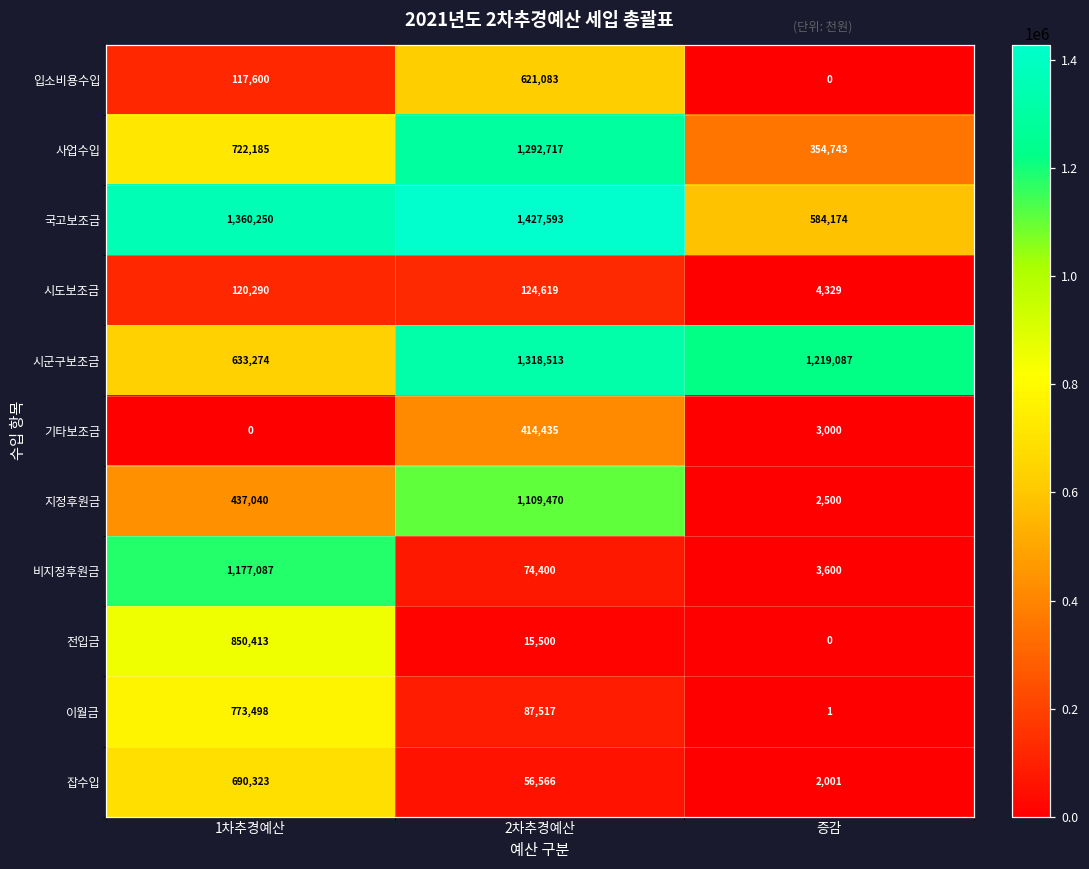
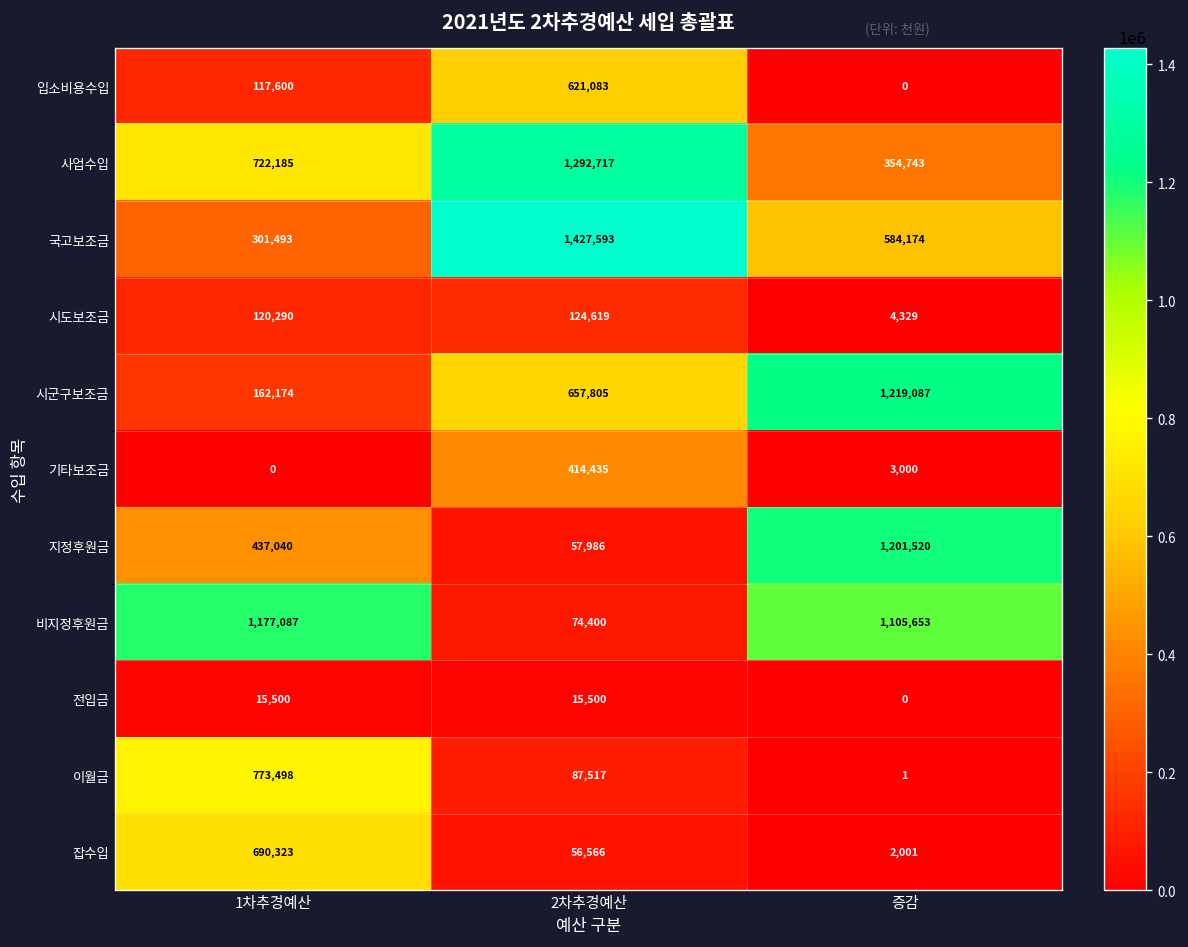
  {
    "입소비용수입": {
      "1차추경예산": "117,600",
      "2차추경예산": "621,083",
      "증감": "0"
    },
    "사업수입": {
      "1차추경예산": "722,185",
      "2차추경예산": "1,292,717",
      "증감": "354,743"
    },
    "국고보조금": {
-     "1차추경예산": "1,360,250",
+     "1차추경예산": "301,493",
      "2차추경예산": "1,427,593",
      "증감": "584,174"
    },
    "시도보조금": {
      "1차추경예산": "120,290",
      "2차추경예산": "124,619",
      "증감": "4,329"
    },
    "시군구보조금": {
-     "1차추경예산": "633,274",
-     "2차추경예산": "1,318,513",
+     "1차추경예산": "162,174",
+     "2차추경예산": "657,805",
      "증감": "1,219,087"
    },
    "기타보조금": {
      "1차추경예산": "0",
      "2차추경예산": "414,435",
      "증감": "3,000"
    },
    "지정후원금": {
      "1차추경예산": "437,040",
-     "2차추경예산": "1,109,470",
-     "증감": "2,500"
+     "2차추경예산": "57,986",
+     "증감": "1,201,520"
    },
    "비지정후원금": {
      "1차추경예산": "1,177,087",
      "2차추경예산": "74,400",
-     "증감": "3,600"
+     "증감": "1,105,653"
    },
    "전입금": {
-     "1차추경예산": "850,413",
+     "1차추경예산": "15,500",
      "2차추경예산": "15,500",
      "증감": "0"
    },
    "이월금": {
      "1차추경예산": "773,498",
      "2차추경예산": "87,517",
      "증감": "1"
    },
    "잡수입": {
      "1차추경예산": "690,323",
      "2차추경예산": "56,566",
      "증감": "2,001"
    }
  }
